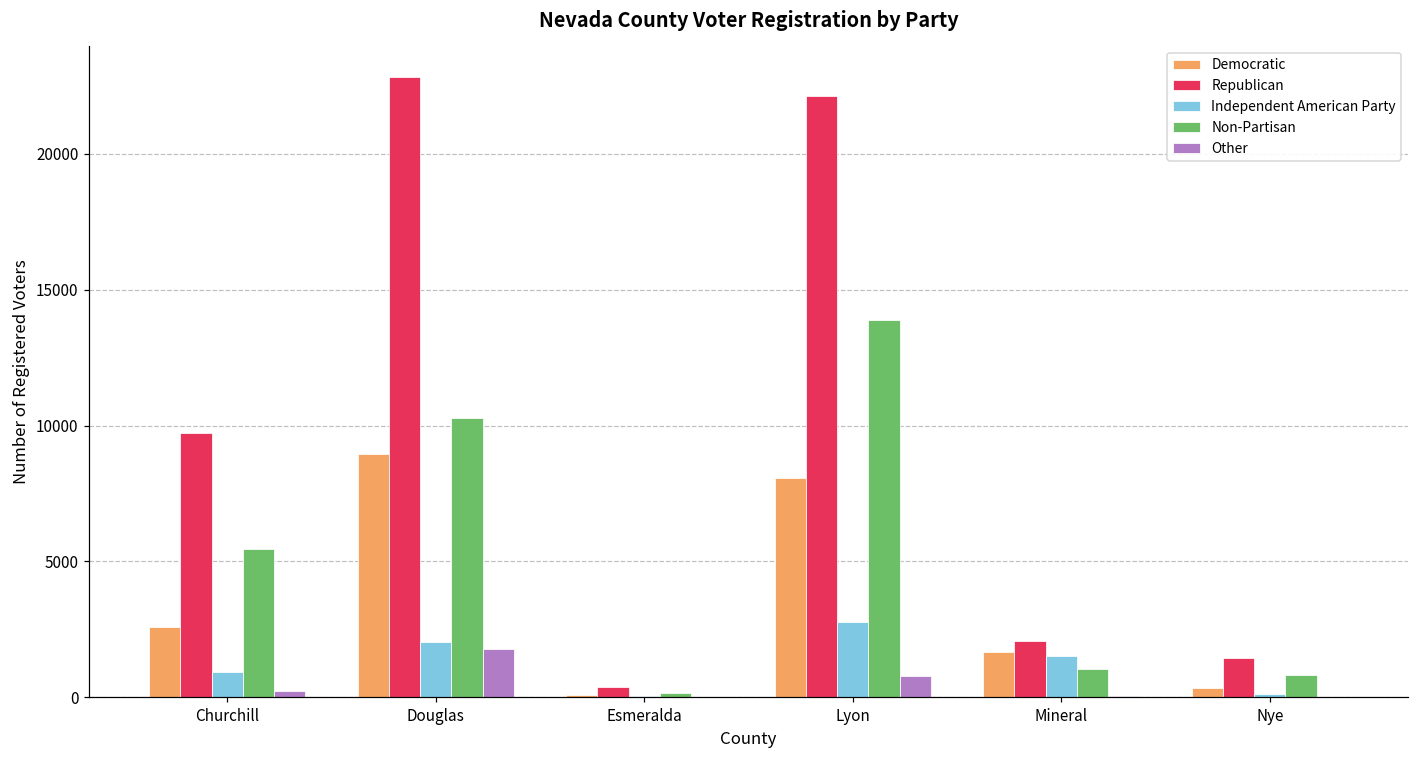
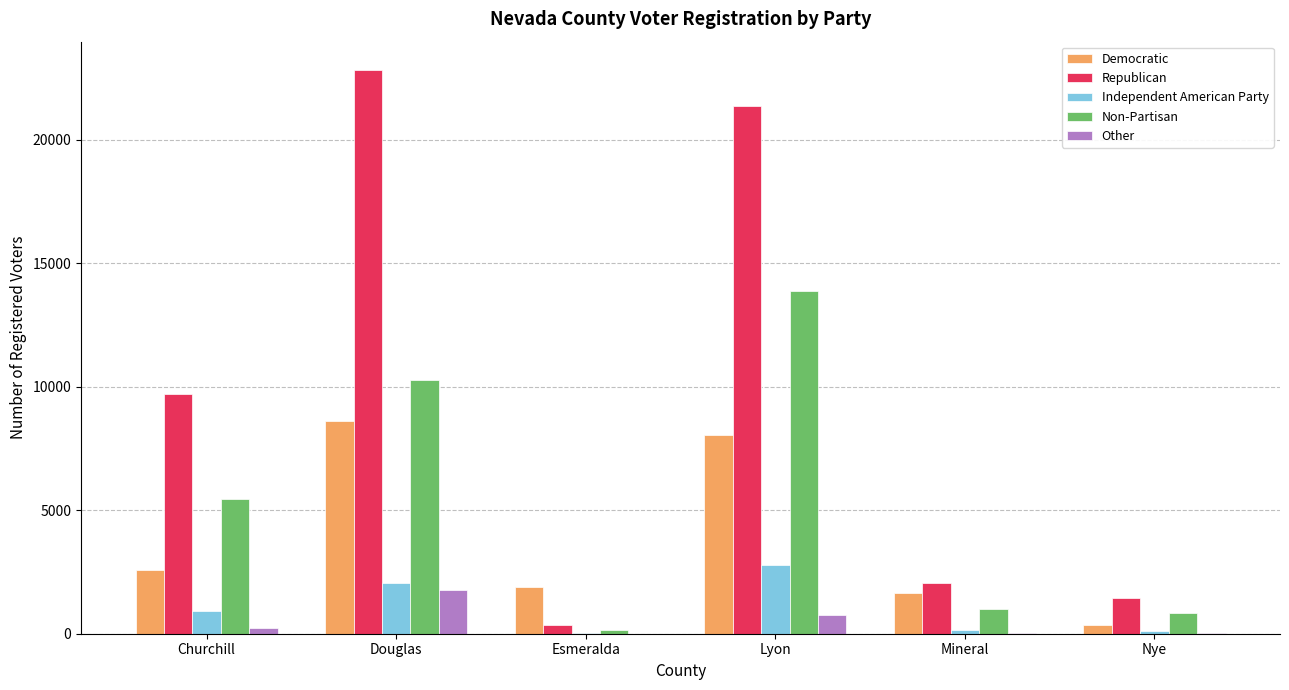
  {
    "Democratic": {
      "Churchill": 2600,
-     "Douglas": 9000,
-     "Esmeralda": 100,
+     "Douglas": 8600,
+     "Esmeralda": 1900,
      "Lyon": 8100,
      "Mineral": 1700,
      "Nye": 300
    },
    "Republican": {
      "Churchill": 9700,
      "Douglas": 22800,
      "Esmeralda": 400,
-     "Lyon": 22200,
+     "Lyon": 21400,
      "Mineral": 2100,
      "Nye": 1400
    },
    "Independent American Party": {
      "Churchill": 900,
      "Douglas": 2000,
      "Lyon": 2800,
-     "Mineral": 1500,
+     "Mineral": 200,
      "Nye": 100
    },
    "Non-Partisan": {
      "Churchill": 5500,
      "Douglas": 10300,
      "Esmeralda": 200,
      "Lyon": 13900,
      "Mineral": 1000,
      "Nye": 800
    },
    "Other": {
      "Churchill": 200,
      "Douglas": 1800,
      "Lyon": 800
    }
  }
